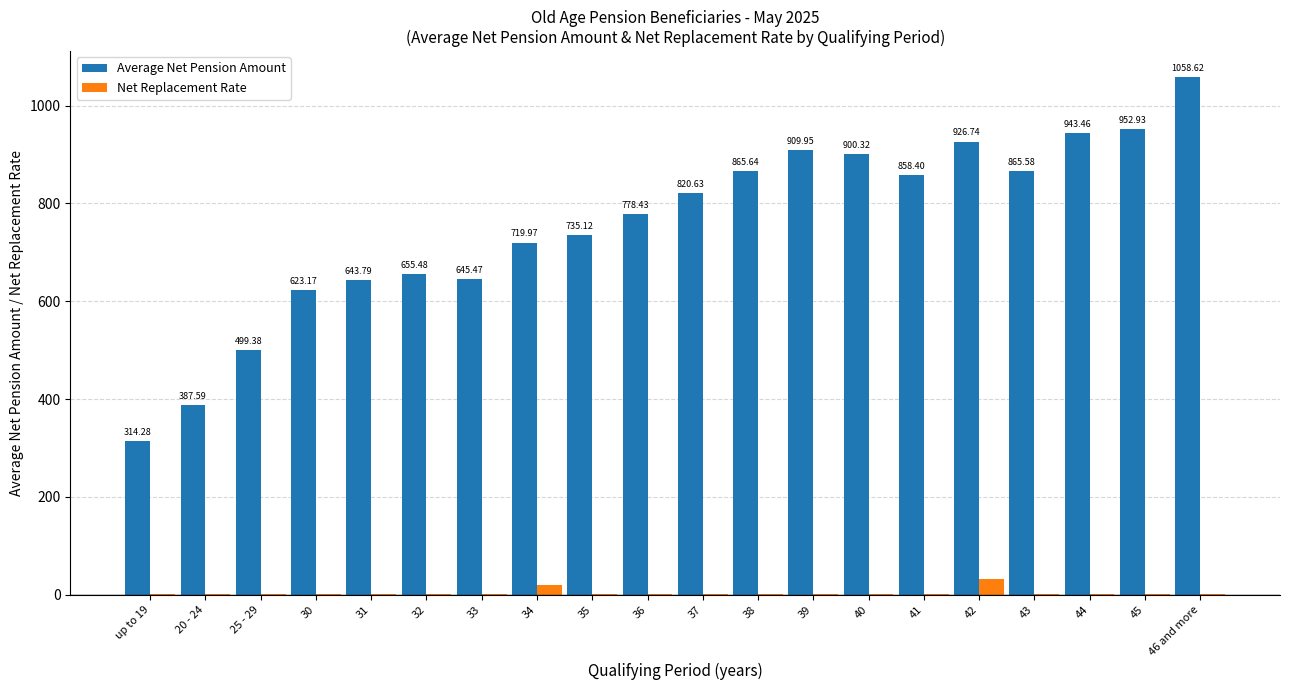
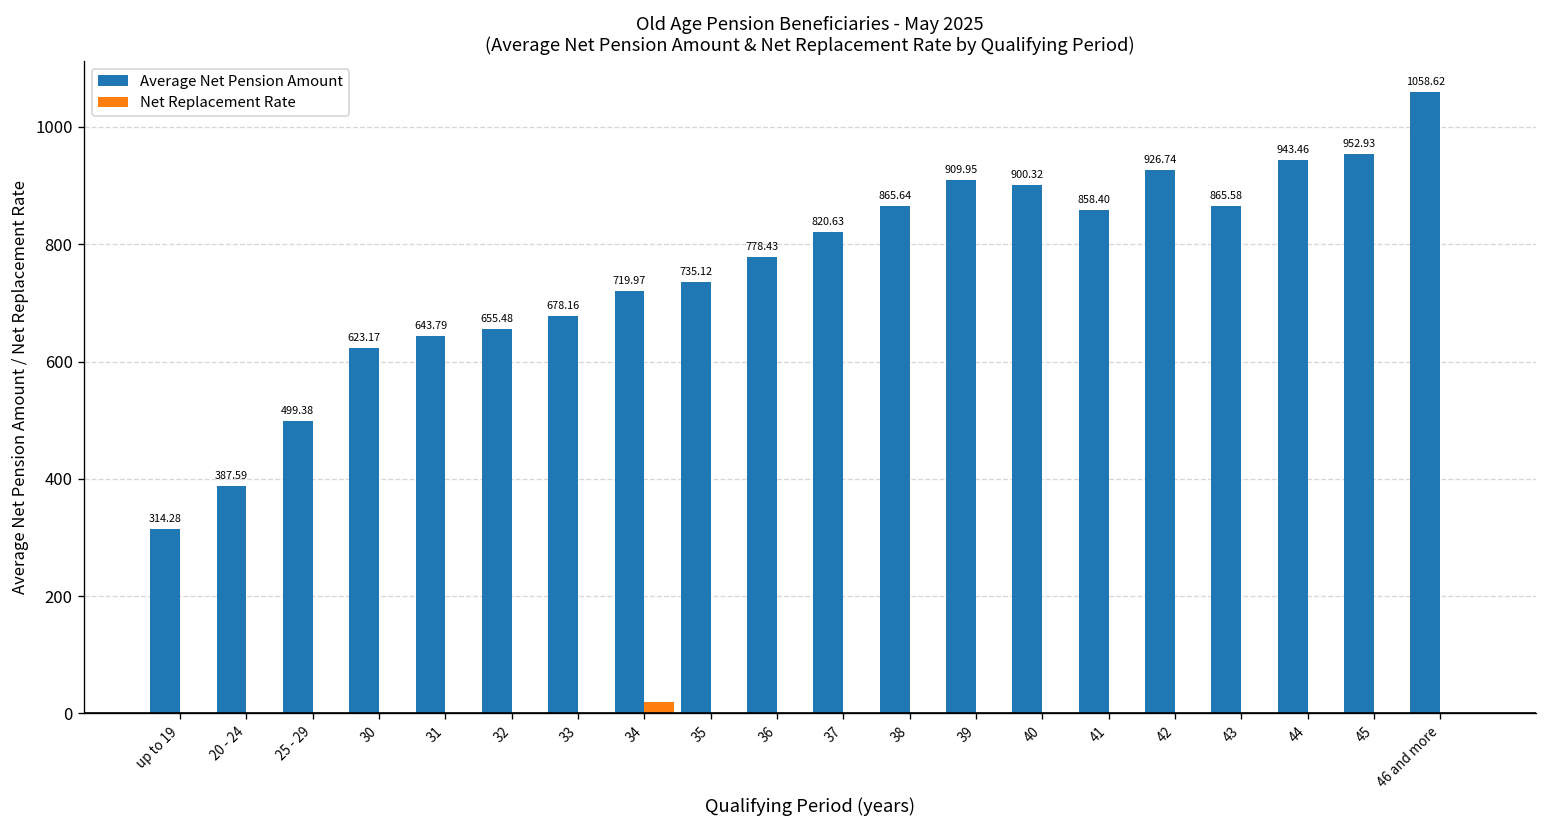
  {
    "Average Net Pension Amount": {
      "up to 19": 314.28,
      "20 - 24": 387.59,
      "25 - 29": 499.38,
      "30": 623.17,
      "31": 643.79,
      "32": 655.48,
-     "33": 645.47,
+     "33": 678.16,
      "34": 719.97,
      "35": 735.12,
      "36": 778.43,
      "37": 820.63,
      "38": 865.64,
      "39": 909.95,
      "40": 900.32,
      "41": 858.40,
      "42": 926.74,
      "43": 865.58,
      "44": 943.46,
      "45": 952.93,
      "46 and more": 1058.62
    },
    "Net Replacement Rate": {
      "34": 20,
-     "42": 30
+     "42": 0
    }
  }
